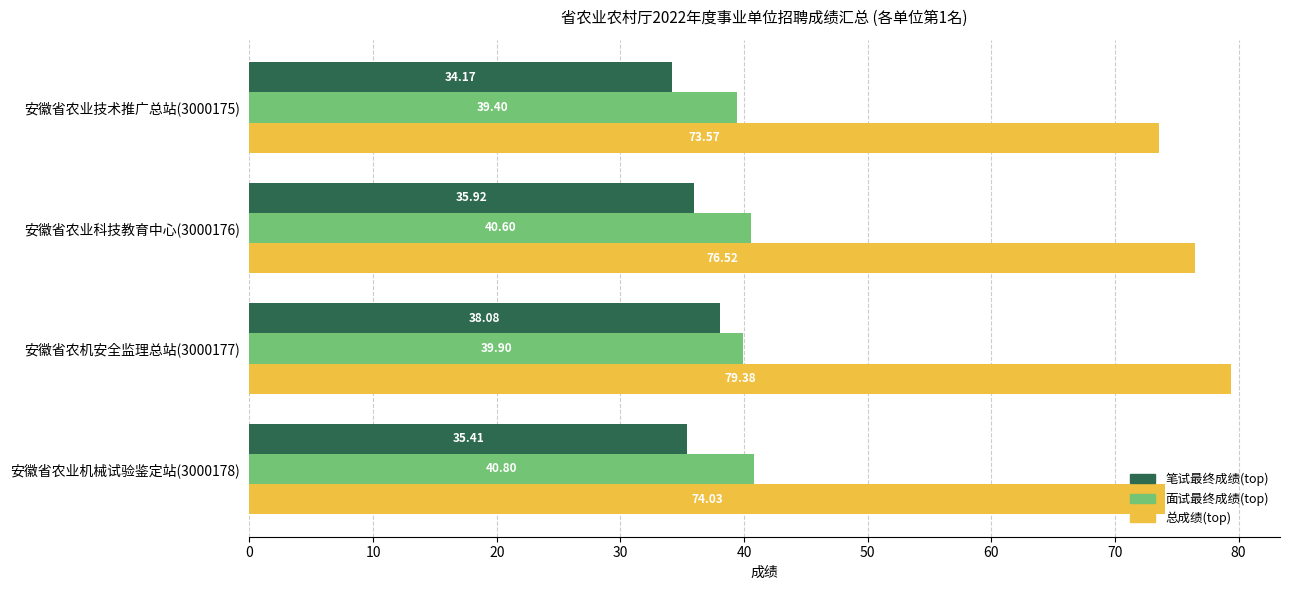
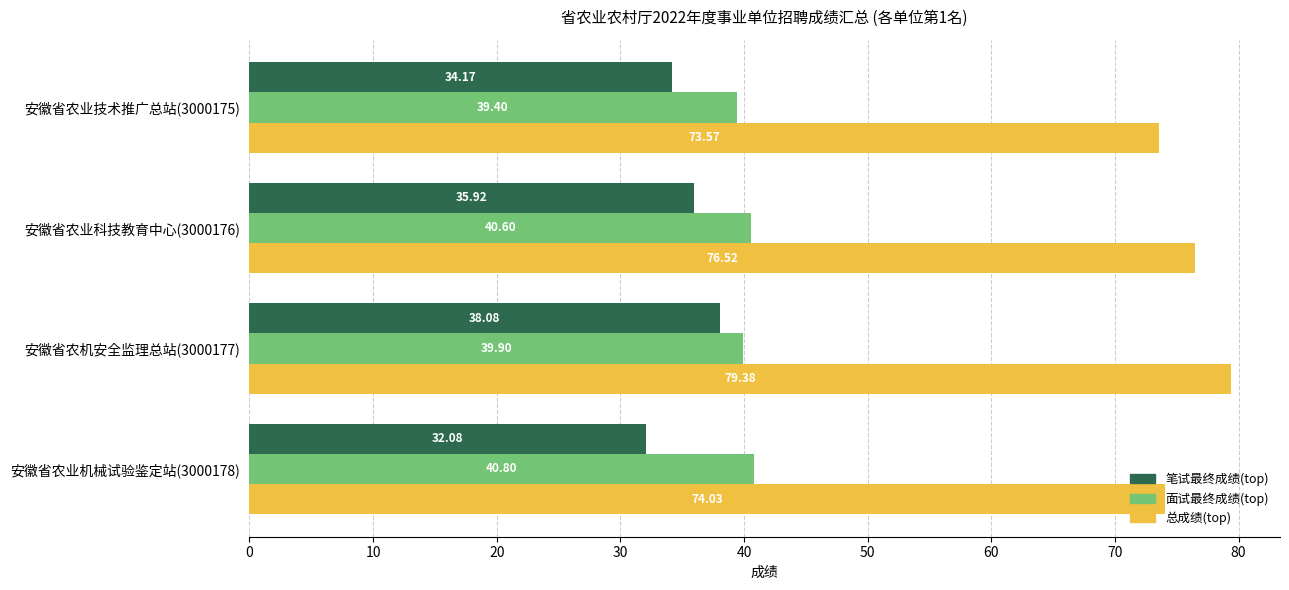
  {
    "笔试最终成绩(top)": {
      "安徽省农业技术推广总站(3000175)": 34.17,
      "安徽省农业科技教育中心(3000176)": 35.92,
      "安徽省农机安全监理总站(3000177)": 38.08,
-     "安徽省农业机械试验鉴定站(3000178)": 35.41
+     "安徽省农业机械试验鉴定站(3000178)": 32.08
    },
    "面试最终成绩(top)": {
      "安徽省农业技术推广总站(3000175)": 39.40,
      "安徽省农业科技教育中心(3000176)": 40.60,
      "安徽省农机安全监理总站(3000177)": 39.90,
      "安徽省农业机械试验鉴定站(3000178)": 40.80
    },
    "总成绩(top)": {
      "安徽省农业技术推广总站(3000175)": 73.57,
      "安徽省农业科技教育中心(3000176)": 76.52,
      "安徽省农机安全监理总站(3000177)": 79.38,
      "安徽省农业机械试验鉴定站(3000178)": 74.03
    }
  }
